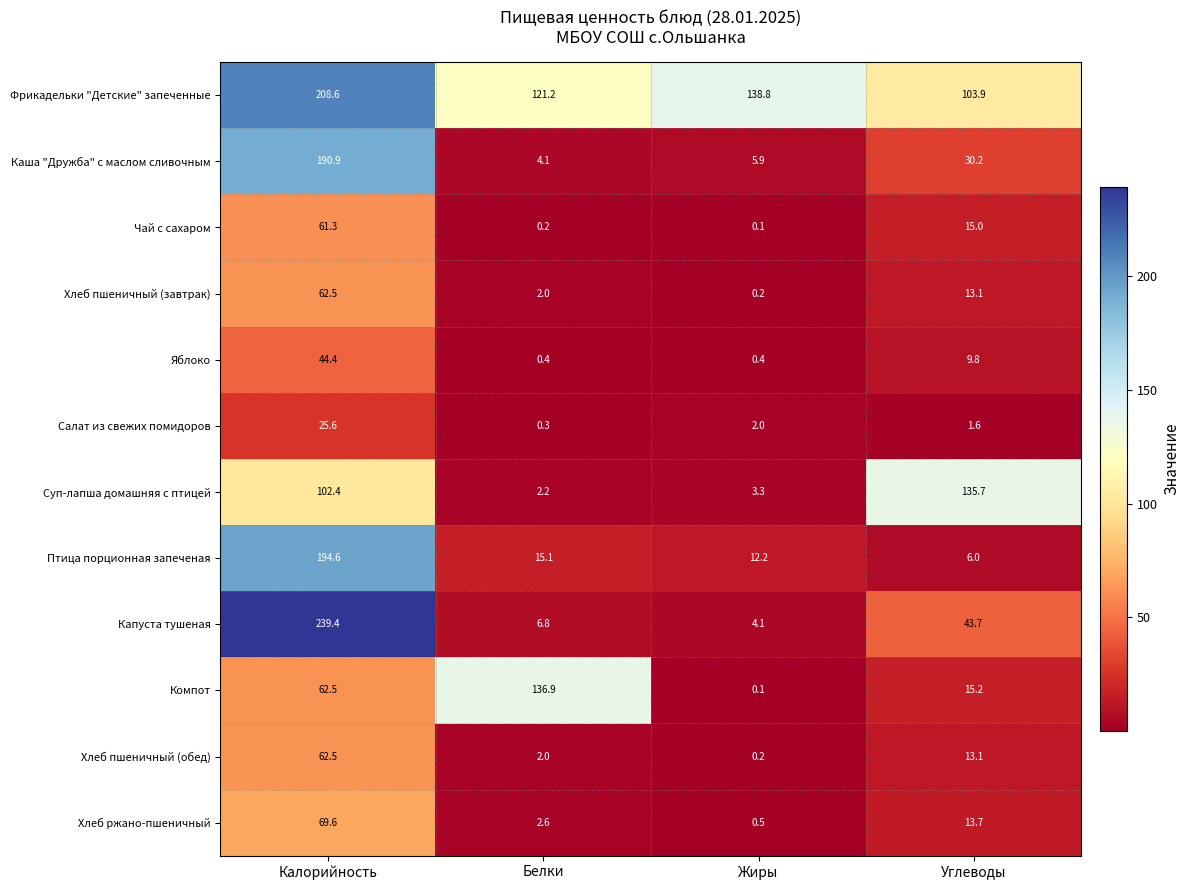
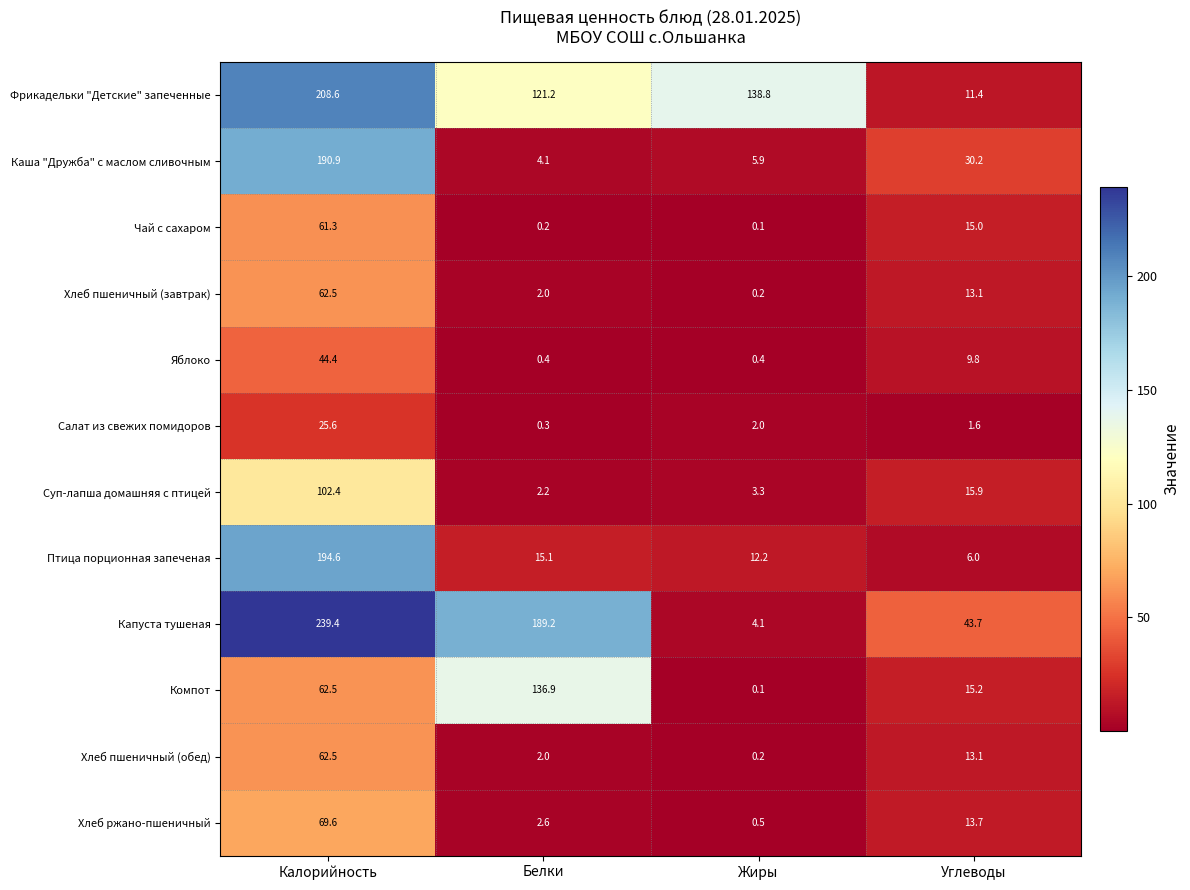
  {
    "Фрикадельки \"Детские\" запеченные": {
      "Калорийность": 208.6,
      "Белки": 121.2,
      "Жиры": 138.8,
-     "Углеводы": 103.9
+     "Углеводы": 11.4
    },
    "Каша \"Дружба\" с маслом сливочным": {
      "Калорийность": 190.9,
      "Белки": 4.1,
      "Жиры": 5.9,
      "Углеводы": 30.2
    },
    "Чай с сахаром": {
      "Калорийность": 61.3,
      "Белки": 0.2,
      "Жиры": 0.1,
      "Углеводы": 15.0
    },
    "Хлеб пшеничный (завтрак)": {
      "Калорийность": 62.5,
      "Белки": 2.0,
      "Жиры": 0.2,
      "Углеводы": 13.1
    },
    "Яблоко": {
      "Калорийность": 44.4,
      "Белки": 0.4,
      "Жиры": 0.4,
      "Углеводы": 9.8
    },
    "Салат из свежих помидоров": {
      "Калорийность": 25.6,
      "Белки": 0.3,
      "Жиры": 2.0,
      "Углеводы": 1.6
    },
    "Суп-лапша домашняя с птицей": {
      "Калорийность": 102.4,
      "Белки": 2.2,
      "Жиры": 3.3,
-     "Углеводы": 135.7
+     "Углеводы": 15.9
    },
    "Птица порционная запеченая": {
      "Калорийность": 194.6,
      "Белки": 15.1,
      "Жиры": 12.2,
      "Углеводы": 6.0
    },
    "Капуста тушеная": {
      "Калорийность": 239.4,
-     "Белки": 6.8,
+     "Белки": 189.2,
      "Жиры": 4.1,
      "Углеводы": 43.7
    },
    "Компот": {
      "Калорийность": 62.5,
      "Белки": 136.9,
      "Жиры": 0.1,
      "Углеводы": 15.2
    },
    "Хлеб пшеничный (обед)": {
      "Калорийность": 62.5,
      "Белки": 2.0,
      "Жиры": 0.2,
      "Углеводы": 13.1
    },
    "Хлеб ржано-пшеничный": {
      "Калорийность": 69.6,
      "Белки": 2.6,
      "Жиры": 0.5,
      "Углеводы": 13.7
    }
  }
